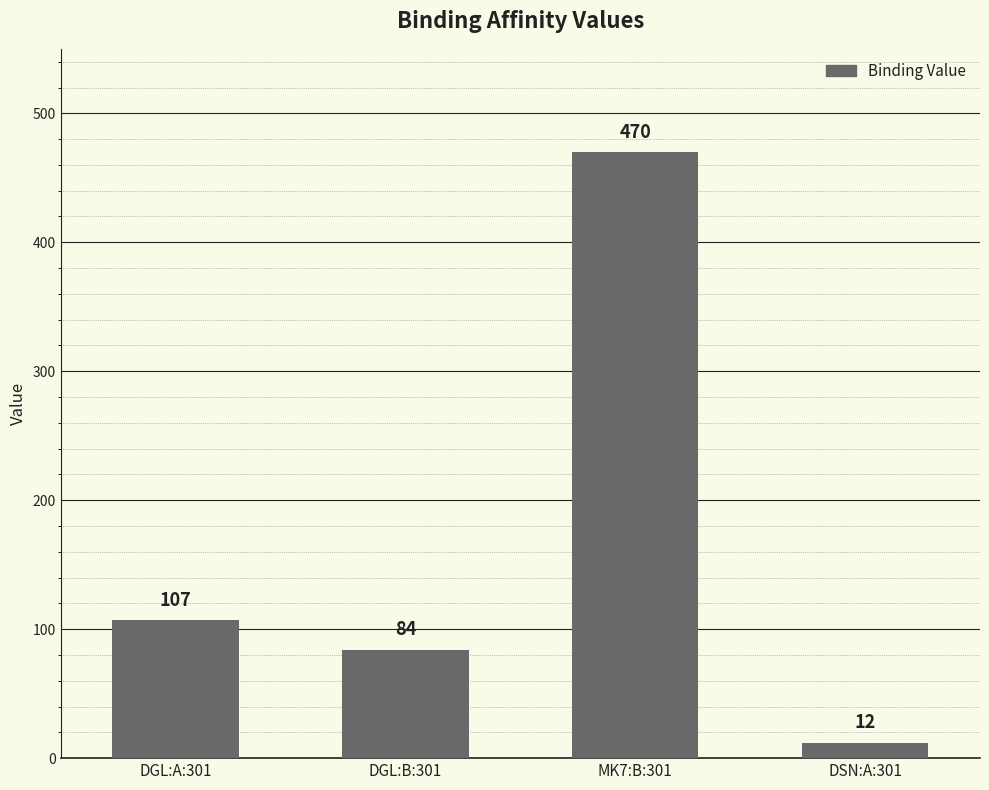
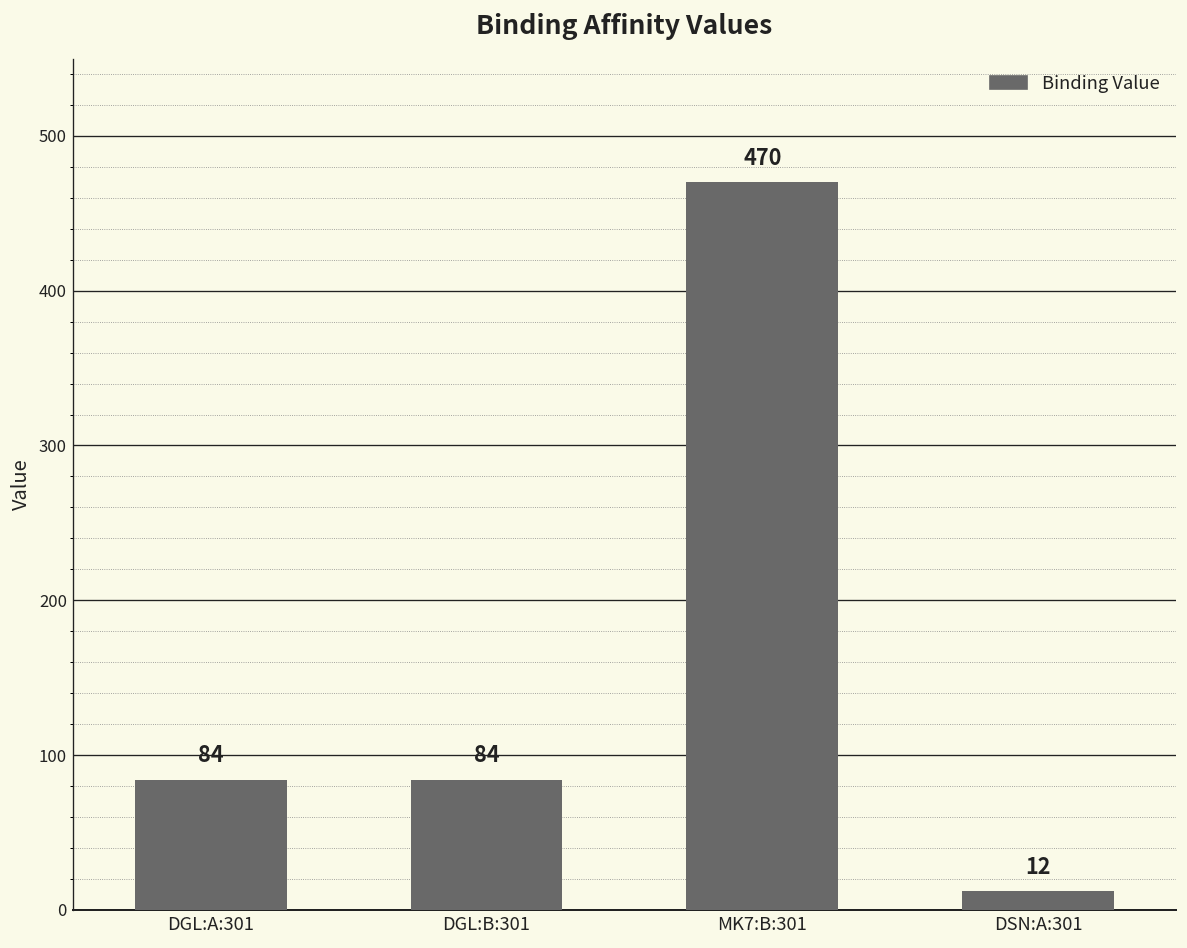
  {
-   "DGL:A:301": 107,
+   "DGL:A:301": 84,
    "DGL:B:301": 84,
    "MK7:B:301": 470,
    "DSN:A:301": 12
  }
